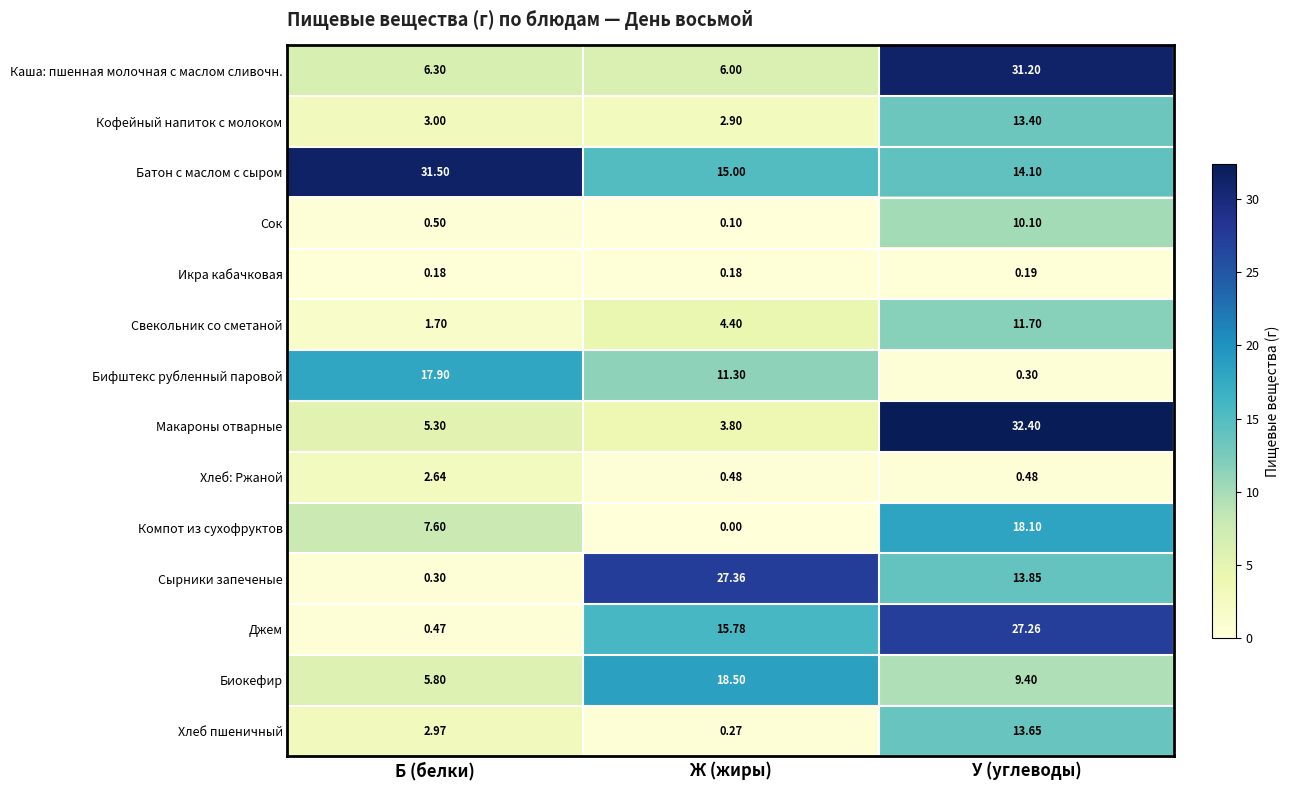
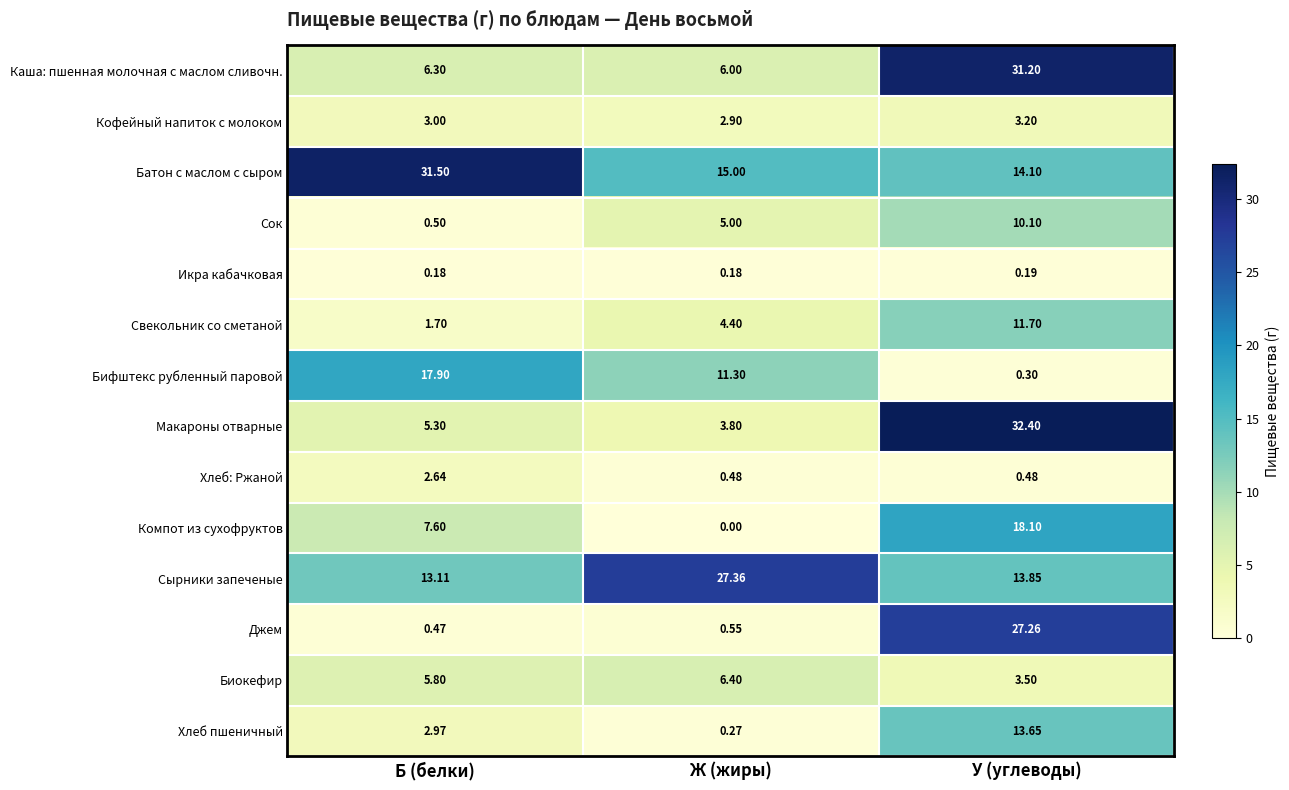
  {
    "Каша: пшенная молочная с маслом сливочн.": {
      "Б (белки)": 6.30,
      "Ж (жиры)": 6.00,
      "У (углеводы)": 31.20
    },
    "Кофейный напиток с молоком": {
      "Б (белки)": 3.00,
      "Ж (жиры)": 2.90,
-     "У (углеводы)": 13.40
+     "У (углеводы)": 3.20
    },
    "Батон с маслом с сыром": {
      "Б (белки)": 31.50,
      "Ж (жиры)": 15.00,
      "У (углеводы)": 14.10
    },
    "Сок": {
      "Б (белки)": 0.50,
-     "Ж (жиры)": 0.10,
+     "Ж (жиры)": 5.00,
      "У (углеводы)": 10.10
    },
    "Икра кабачковая": {
      "Б (белки)": 0.18,
      "Ж (жиры)": 0.18,
      "У (углеводы)": 0.19
    },
    "Свекольник со сметаной": {
      "Б (белки)": 1.70,
      "Ж (жиры)": 4.40,
      "У (углеводы)": 11.70
    },
    "Бифштекс рубленный паровой": {
      "Б (белки)": 17.90,
      "Ж (жиры)": 11.30,
      "У (углеводы)": 0.30
    },
    "Макароны отварные": {
      "Б (белки)": 5.30,
      "Ж (жиры)": 3.80,
      "У (углеводы)": 32.40
    },
    "Хлеб: Ржаной": {
      "Б (белки)": 2.64,
      "Ж (жиры)": 0.48,
      "У (углеводы)": 0.48
    },
    "Компот из сухофруктов": {
      "Б (белки)": 7.60,
      "Ж (жиры)": 0.00,
      "У (углеводы)": 18.10
    },
    "Сырники запеченые": {
-     "Б (белки)": 0.30,
+     "Б (белки)": 13.11,
      "Ж (жиры)": 27.36,
      "У (углеводы)": 13.85
    },
    "Джем": {
      "Б (белки)": 0.47,
-     "Ж (жиры)": 15.78,
+     "Ж (жиры)": 0.55,
      "У (углеводы)": 27.26
    },
    "Биокефир": {
      "Б (белки)": 5.80,
-     "Ж (жиры)": 18.50,
-     "У (углеводы)": 9.40
+     "Ж (жиры)": 6.40,
+     "У (углеводы)": 3.50
    },
    "Хлеб пшеничный": {
      "Б (белки)": 2.97,
      "Ж (жиры)": 0.27,
      "У (углеводы)": 13.65
    }
  }
